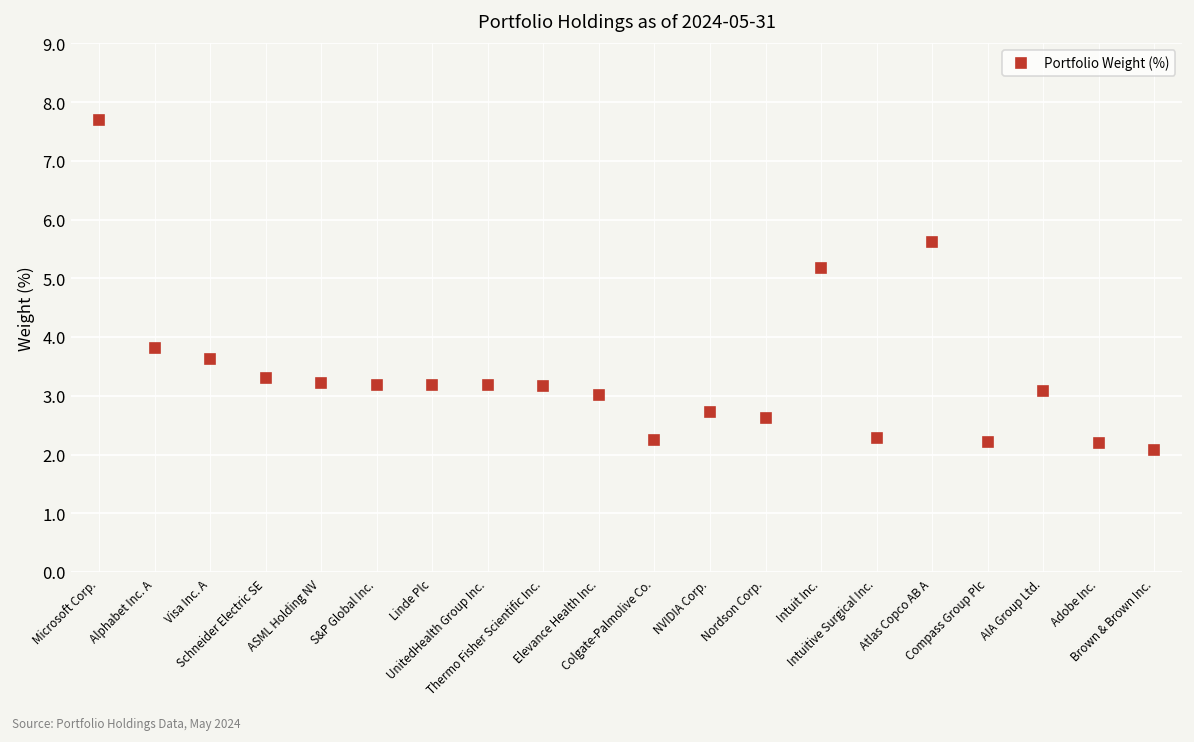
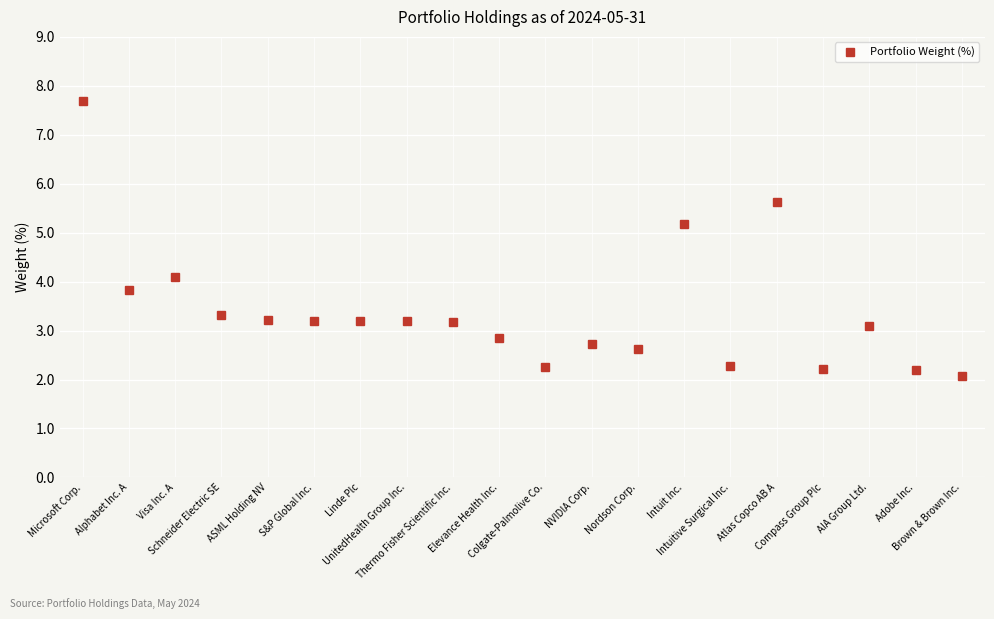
  {
    "Microsoft Corp.": 7.7,
    "Alphabet Inc. A": 3.8,
-   "Visa Inc. A": 3.6,
+   "Visa Inc. A": 4.1,
    "Schneider Electric SE": 3.3,
    "ASML Holding NV": 3.2,
    "S&P Global Inc.": 3.2,
    "Linde Plc": 3.2,
    "UnitedHealth Group Inc.": 3.2,
    "Thermo Fisher Scientific Inc.": 3.2,
-   "Elevance Health Inc.": 3.0,
+   "Elevance Health Inc.": 2.8,
    "Colgate-Palmolive Co.": 2.3,
    "NVIDIA Corp.": 2.7,
    "Nordson Corp.": 2.6,
    "Intuit Inc.": 5.2,
    "Intuitive Surgical Inc.": 2.3,
    "Atlas Copco AB A": 5.6,
    "Compass Group Plc": 2.2,
    "AIA Group Ltd.": 3.1,
    "Adobe Inc.": 2.2,
    "Brown & Brown Inc.": 2.1
  }
